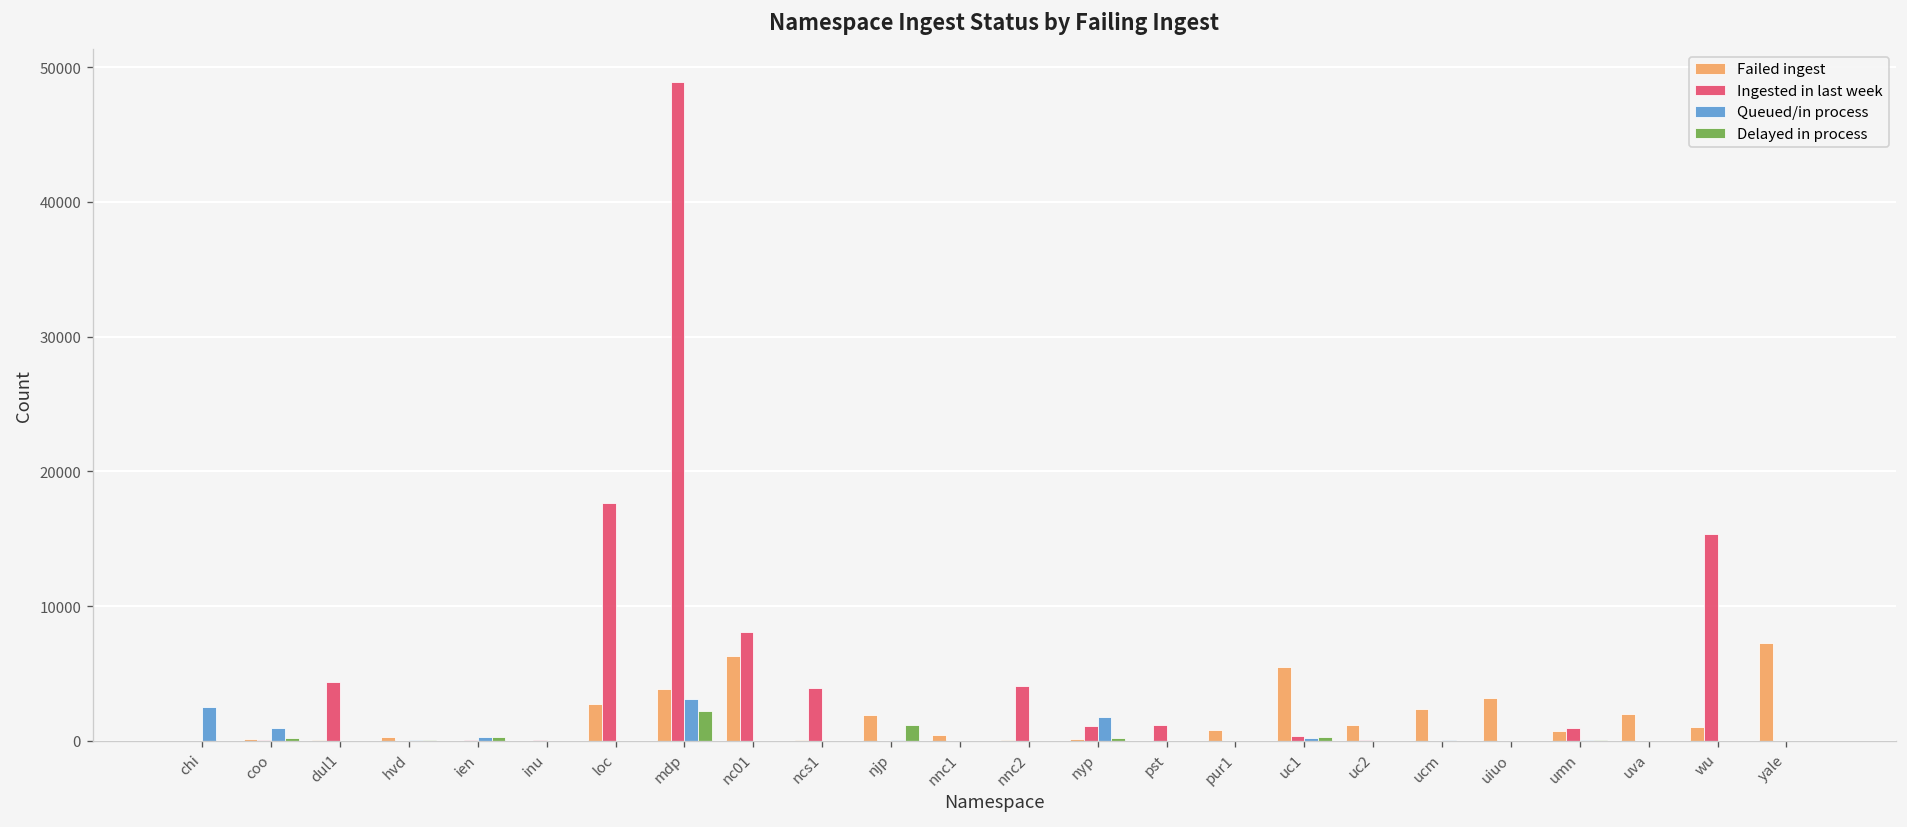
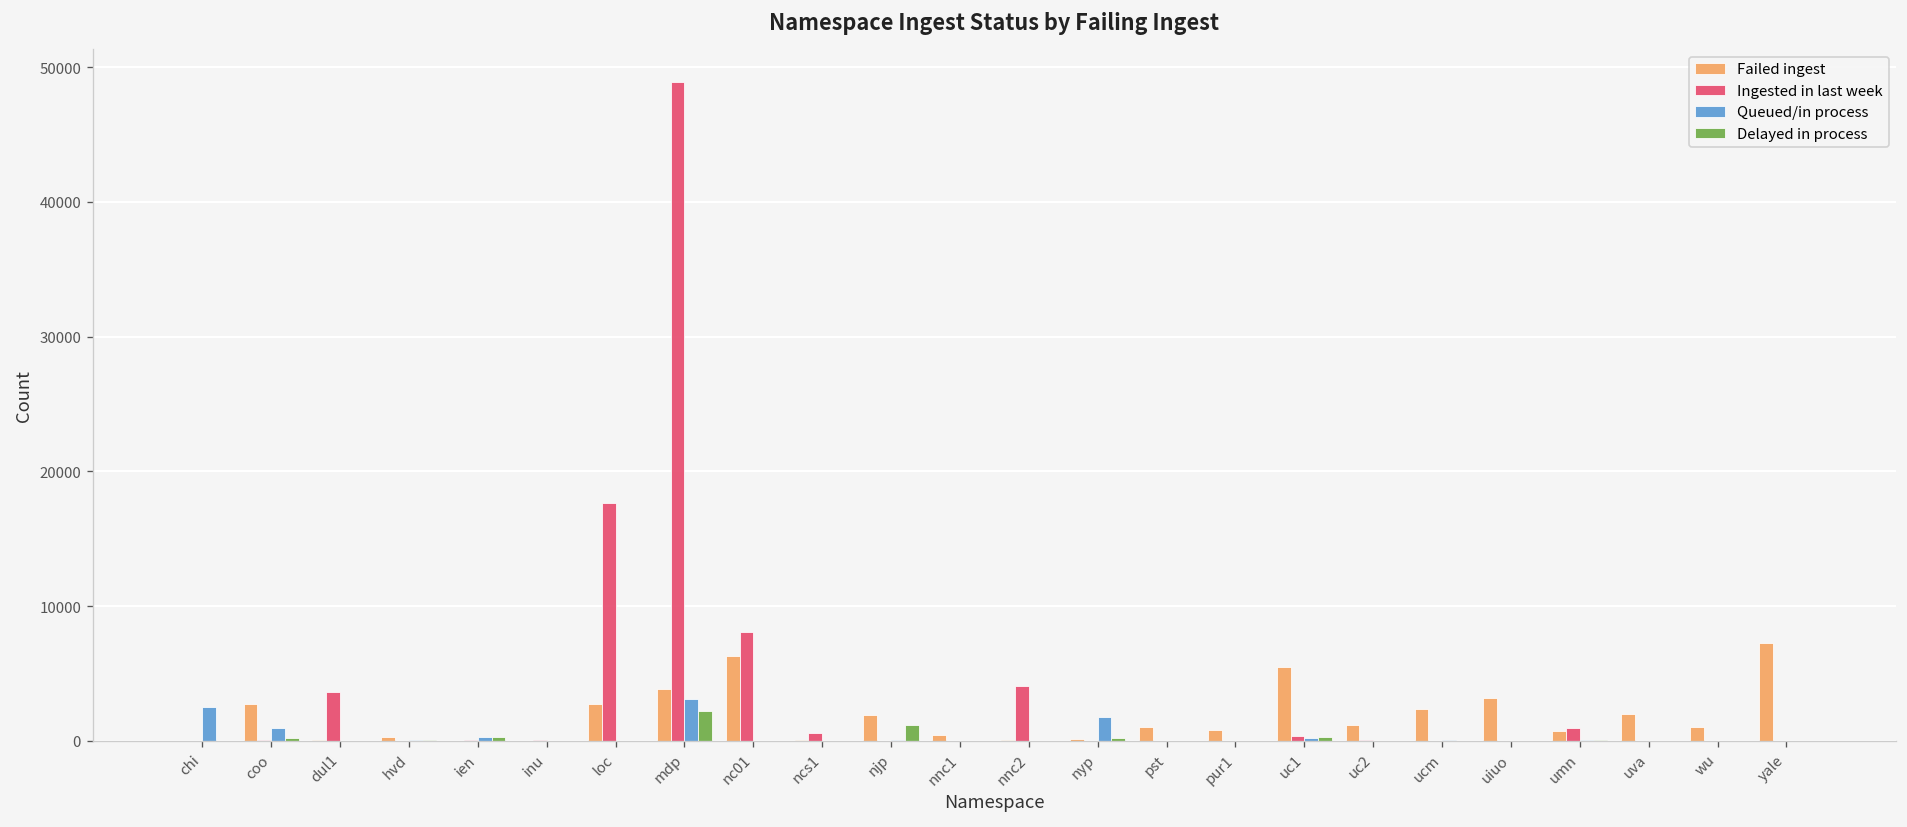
  {
    "Failed ingest": {
      "chi": 0,
-     "coo": 200,
+     "coo": 2700,
      "hvd": 300,
      "loc": 2700,
      "mdp": 3800,
      "nc01": 6300,
      "njp": 1900,
      "nnc1": 500,
-     "pst": 0,
+     "pst": 1000,
      "pur1": 800,
      "uc1": 5500,
      "uc2": 1200,
      "ucm": 2300,
      "uiuo": 3200,
      "umn": 800,
      "uva": 2000,
      "wu": 1000,
      "yale": 7200
    },
    "Ingested in last week": {
-     "dul1": 4400,
+     "dul1": 3600,
      "hvd": 0,
      "loc": 17700,
      "mdp": 48900,
      "nc01": 8100,
-     "ncs1": 3900,
+     "ncs1": 600,
      "nnc2": 4100,
-     "nyp": 1100,
-     "pst": 1200,
+     "nyp": 0,
+     "pst": 0,
      "uc1": 400,
      "umn": 1000,
      "uva": 0,
-     "wu": 15400,
+     "wu": 0,
      "yale": 0
    },
    "Queued/in process": {
      "chi": 2500,
      "coo": 900,
      "dul1": 0,
      "ien": 300,
      "loc": 0,
      "mdp": 3100,
      "nc01": 0,
      "ncs1": 0,
      "nnc2": 0,
      "nyp": 1800,
      "uc1": 200,
      "uiuo": 0
    },
    "Delayed in process": {
      "dul1": 0,
      "ien": 300,
      "loc": 0,
      "mdp": 2200,
      "nc01": 0,
      "ncs1": 0,
      "njp": 1200,
      "nnc2": 0,
      "uc1": 300,
      "uc2": 0,
      "uiuo": 0,
      "yale": 0
    }
  }
